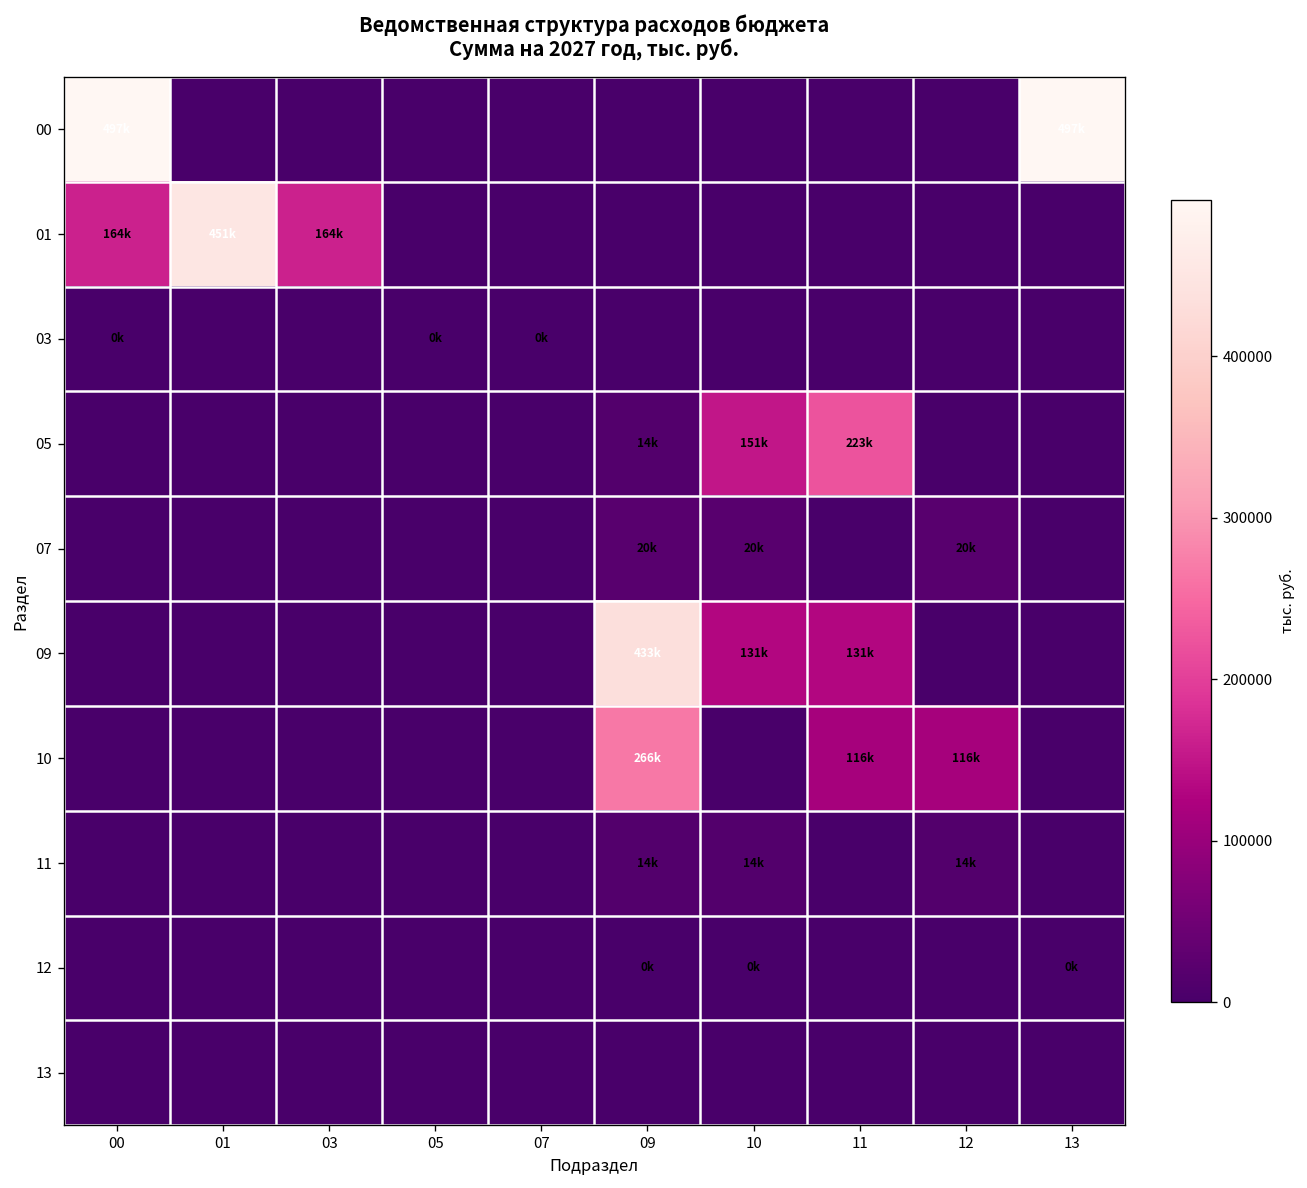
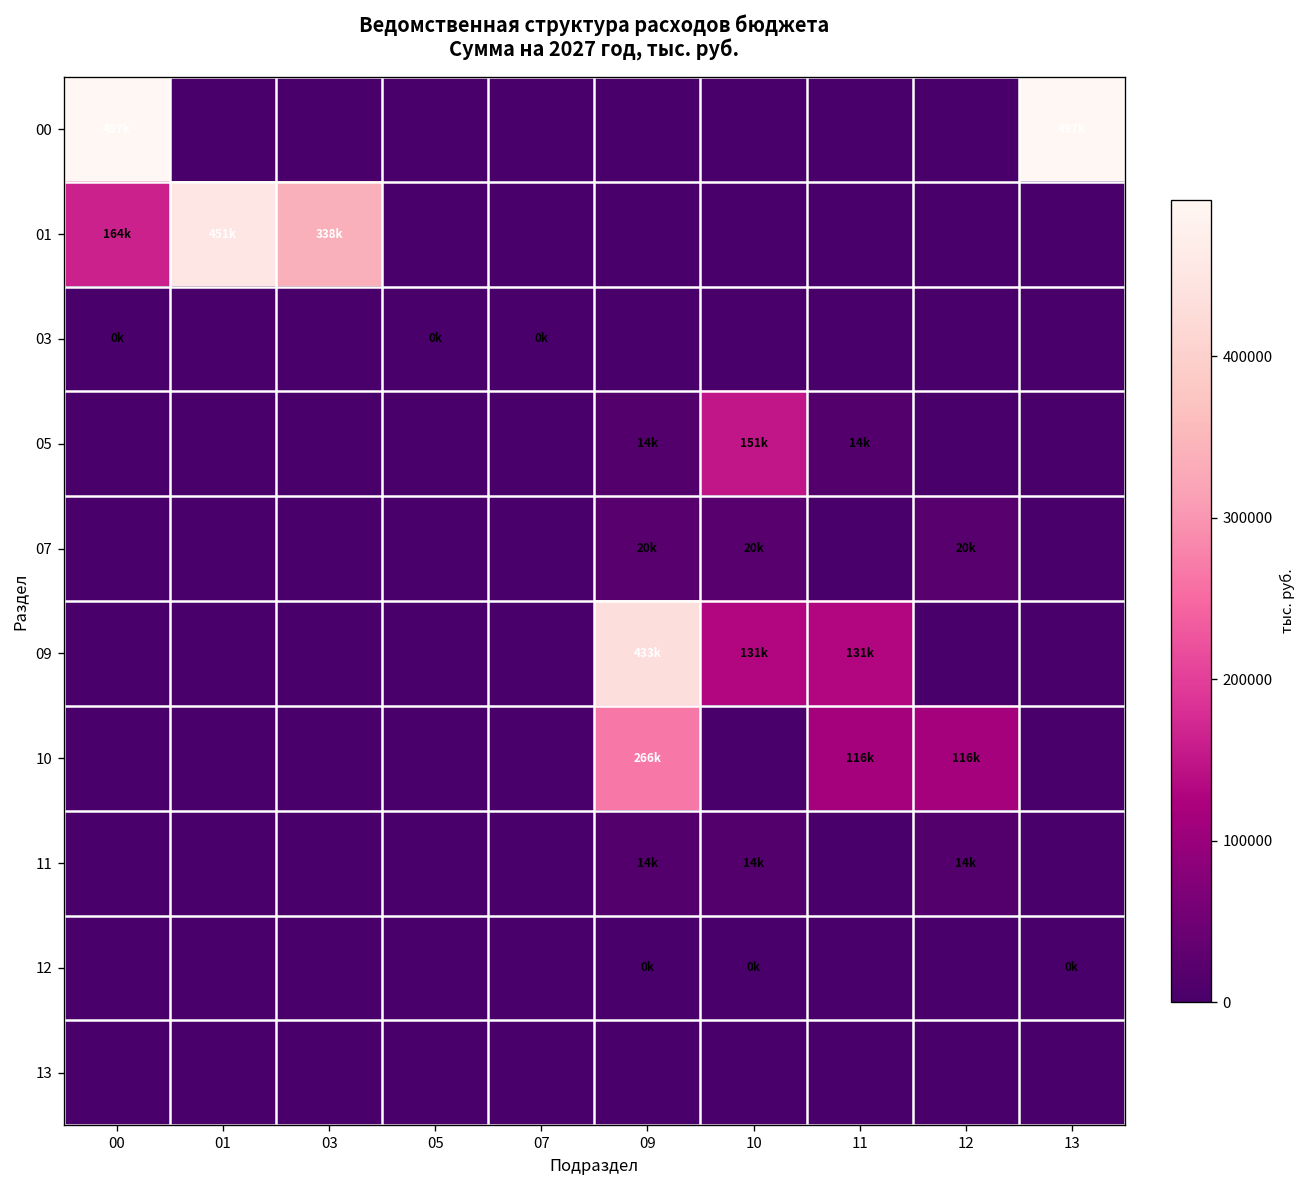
  {
    "01": {
      "00": "164k",
-     "03": "164k"
+     "03": "338k"
    },
    "03": {
      "00": "0k",
      "05": "0k",
      "07": "0k"
    },
    "05": {
      "09": "14k",
      "10": "151k",
-     "11": "223k"
+     "11": "14k"
    },
    "07": {
      "09": "20k",
      "10": "20k",
      "12": "20k"
    },
    "09": {
      "10": "131k",
      "11": "131k"
    },
    "10": {
      "09": "266k",
      "11": "116k",
      "12": "116k"
    },
    "11": {
      "09": "14k",
      "10": "14k",
      "12": "14k"
    },
    "12": {
      "09": "0k",
      "10": "0k",
      "13": "0k"
    }
  }
